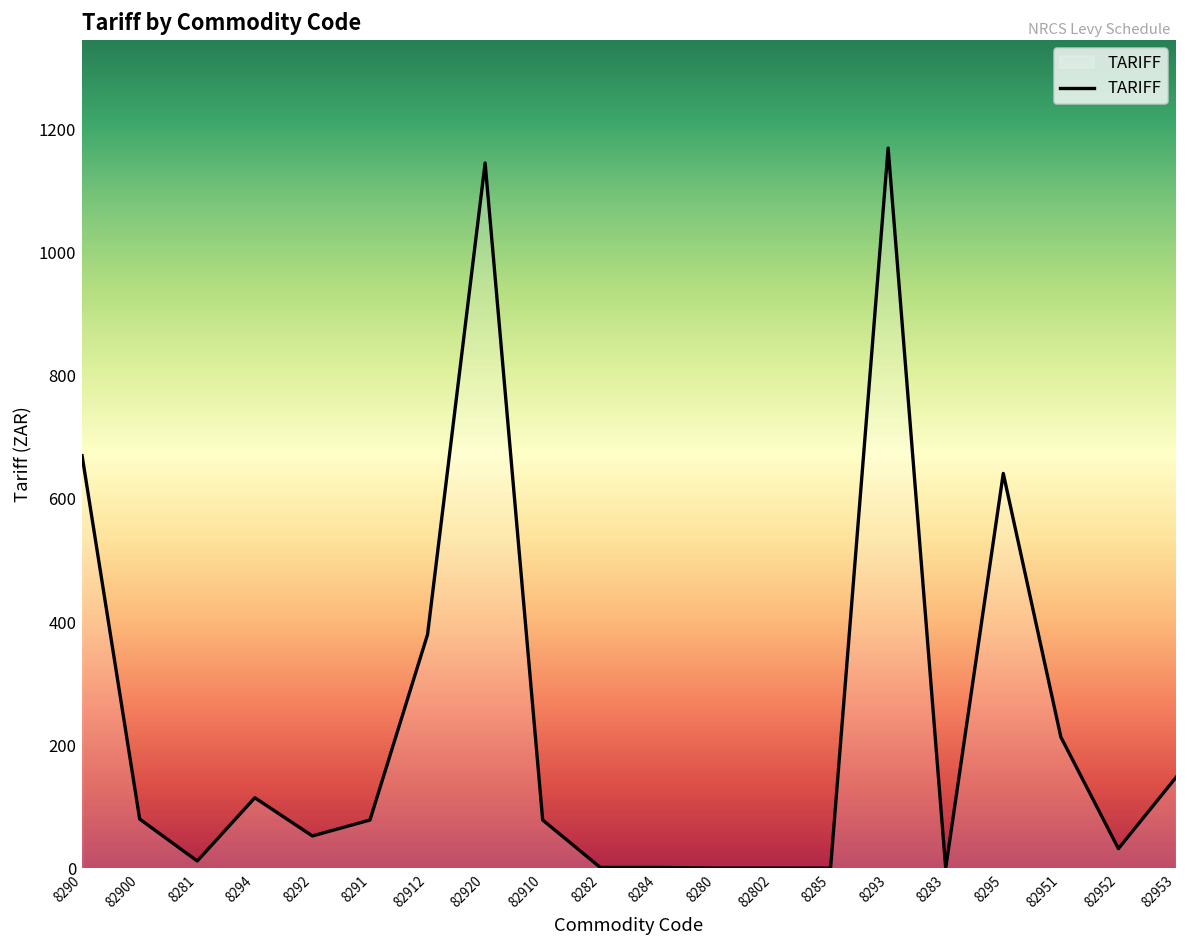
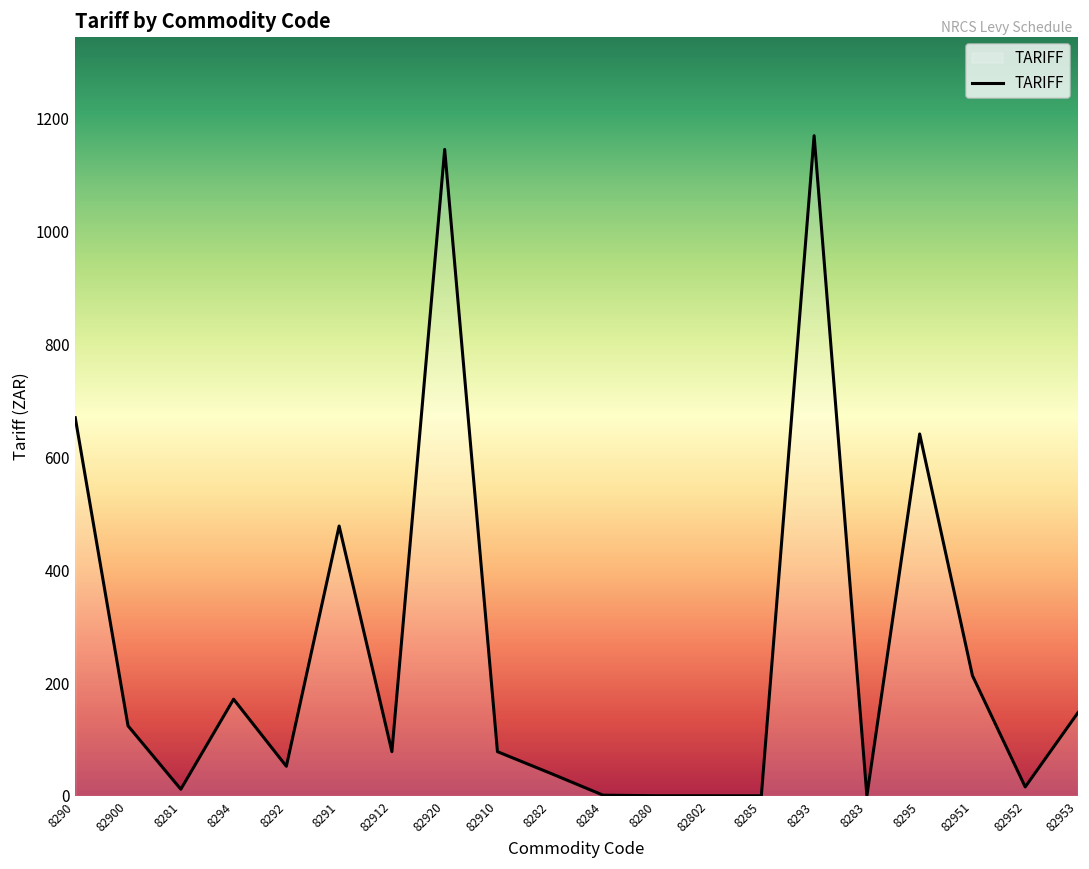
  {
    "8290": 670,
-   "82900": 80,
+   "82900": 120,
    "8281": 10,
-   "8294": 110,
+   "8294": 170,
    "8292": 50,
-   "8291": 80,
-   "82912": 380,
+   "8291": 480,
+   "82912": 80,
    "82920": 1150,
    "82910": 80,
-   "8282": 0,
+   "8282": 40,
    "8284": 0,
    "8280": 0,
    "82802": 0,
    "8285": 0,
    "8293": 1170,
    "8283": 0,
    "8295": 640,
    "82951": 210,
-   "82952": 30,
+   "82952": 20,
    "82953": 150
  }
